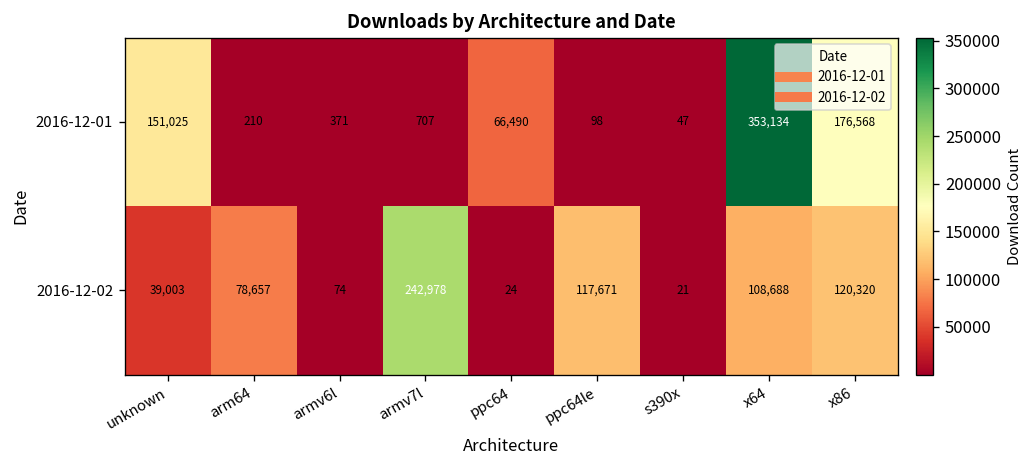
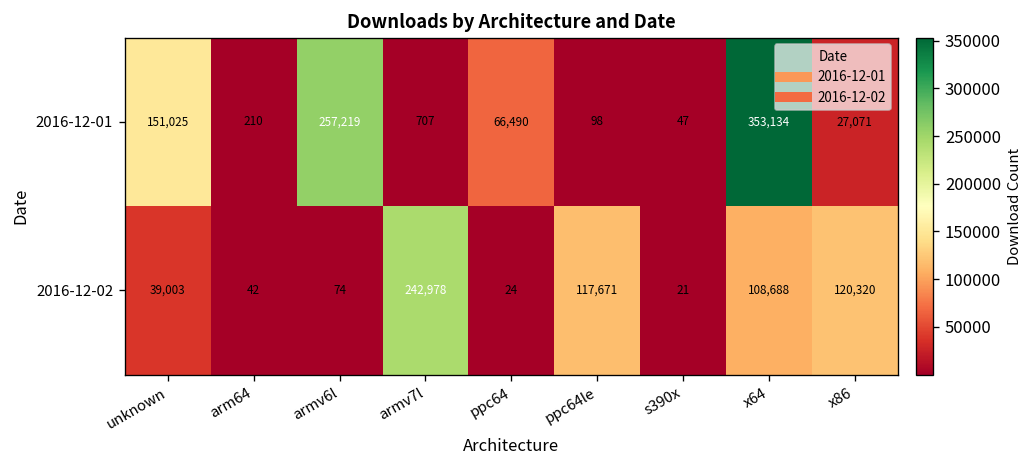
  {
    "2016-12-01": {
      "unknown": "151,025",
      "arm64": "210",
-     "armv6l": "371",
+     "armv6l": "257,219",
      "armv7l": "707",
      "ppc64": "66,490",
      "ppc64le": "98",
      "s390x": "47",
      "x64": "353,134",
-     "x86": "176,568"
+     "x86": "27,071"
    },
    "2016-12-02": {
      "unknown": "39,003",
-     "arm64": "78,657",
+     "arm64": "42",
      "armv6l": "74",
      "armv7l": "242,978",
      "ppc64": "24",
      "ppc64le": "117,671",
      "s390x": "21",
      "x64": "108,688",
      "x86": "120,320"
    }
  }
